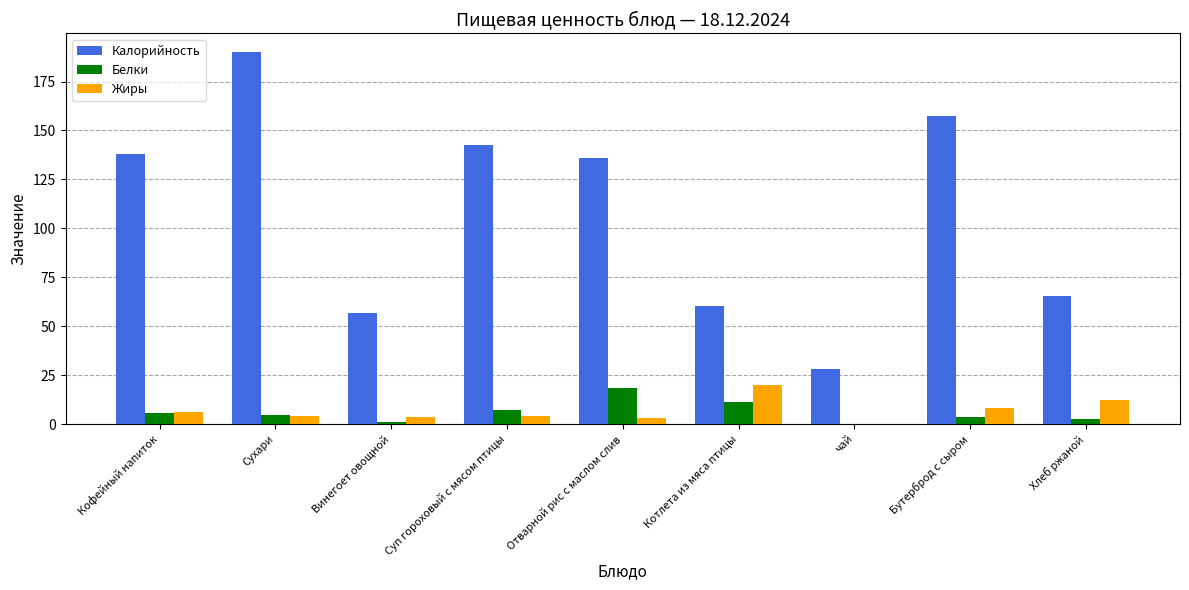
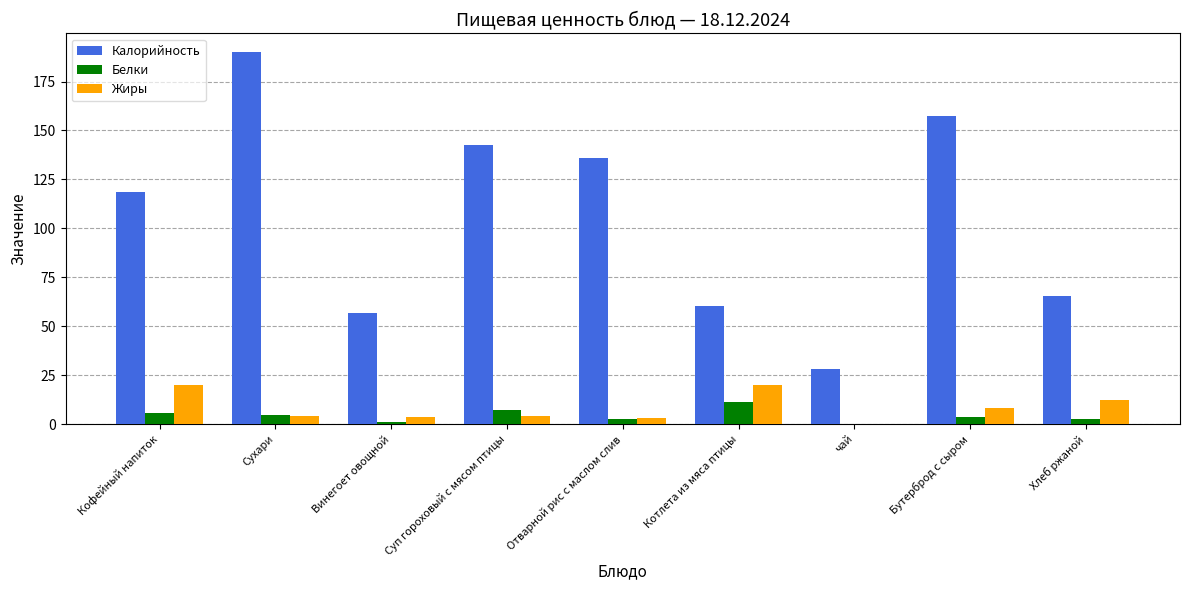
  {
    "Калорийность": {
-     "Кофейный напиток": 138,
+     "Кофейный напиток": 119,
      "Сухари": 190,
      "Винегоет овощной": 57,
      "Суп гороховый с мясом птицы": 143,
      "Отварной рис с маслом слив": 136,
      "Котлета из мяса птицы": 60,
      "чай": 28,
      "Бутерброд с сыром": 158,
      "Хлеб ржаной": 65
    },
    "Белки": {
      "Кофейный напиток": 6,
      "Сухари": 5,
      "Суп гороховый с мясом птицы": 7,
-     "Отварной рис с маслом слив": 19,
+     "Отварной рис с маслом слив": 2,
      "Котлета из мяса птицы": 11,
      "Бутерброд с сыром": 3,
      "Хлеб ржаной": 3
    },
    "Жиры": {
-     "Кофейный напиток": 6,
+     "Кофейный напиток": 20,
      "Сухари": 4,
      "Винегоет овощной": 4,
      "Суп гороховый с мясом птицы": 4,
      "Отварной рис с маслом слив": 3,
      "Котлета из мяса птицы": 20,
      "чай": 0,
      "Бутерброд с сыром": 8,
      "Хлеб ржаной": 12
    }
  }
